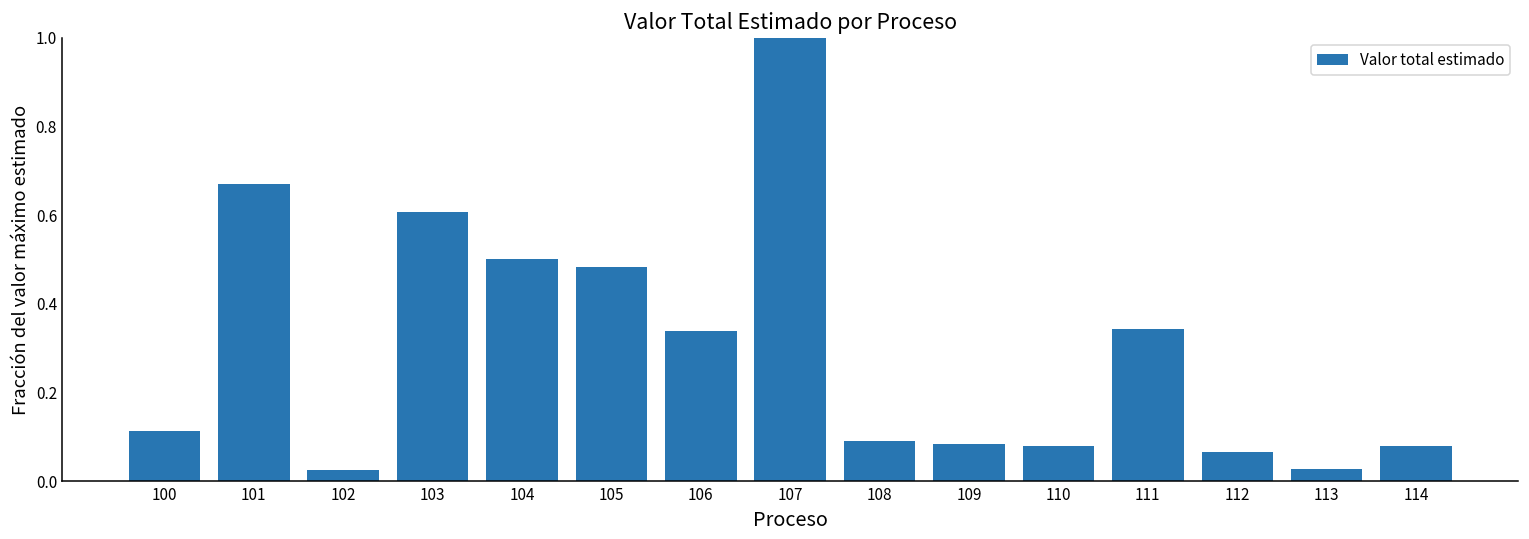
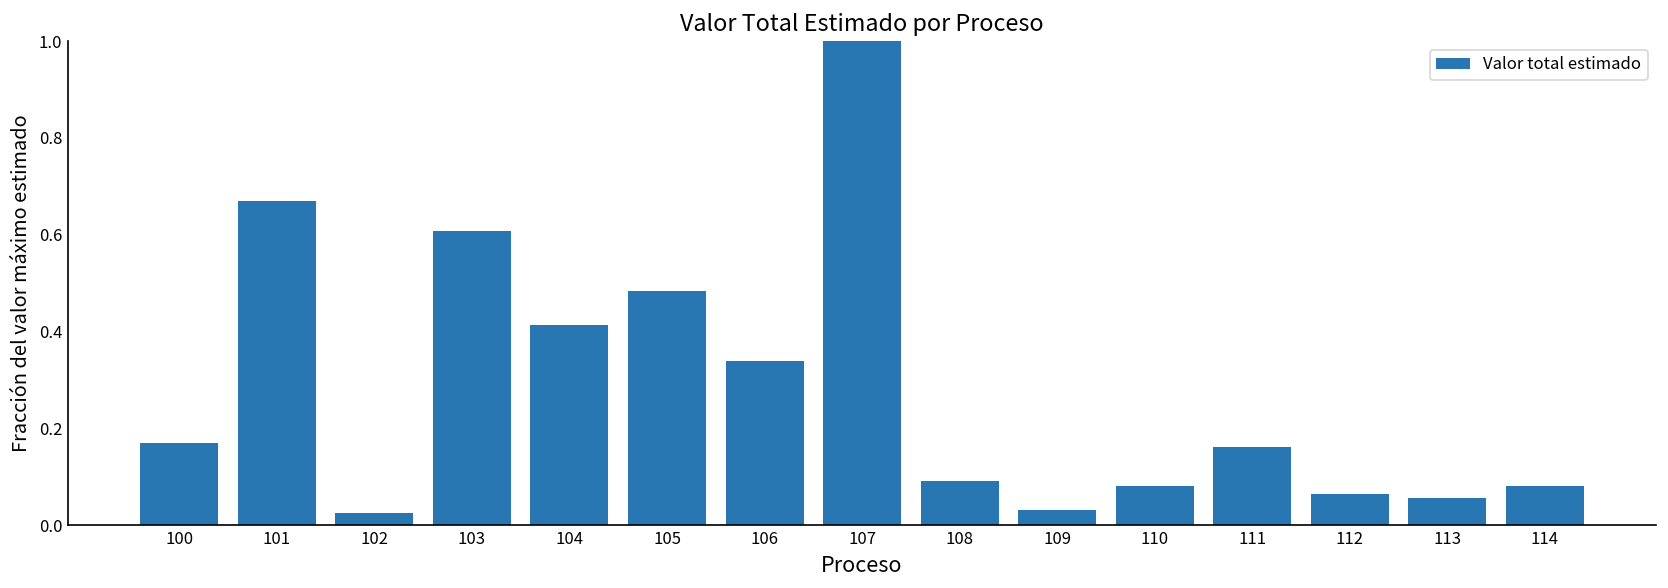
  {
-   "100": 0.11,
+   "100": 0.17,
    "101": 0.67,
    "102": 0.03,
    "103": 0.61,
-   "104": 0.50,
+   "104": 0.41,
    "105": 0.48,
    "106": 0.34,
    "107": 1.00,
    "108": 0.09,
-   "109": 0.08,
+   "109": 0.03,
    "110": 0.08,
-   "111": 0.34,
+   "111": 0.16,
    "112": 0.07,
-   "113": 0.03,
+   "113": 0.06,
    "114": 0.08
  }
